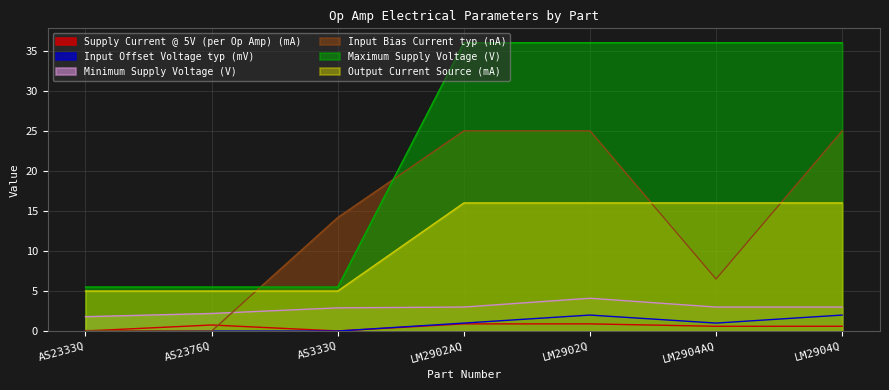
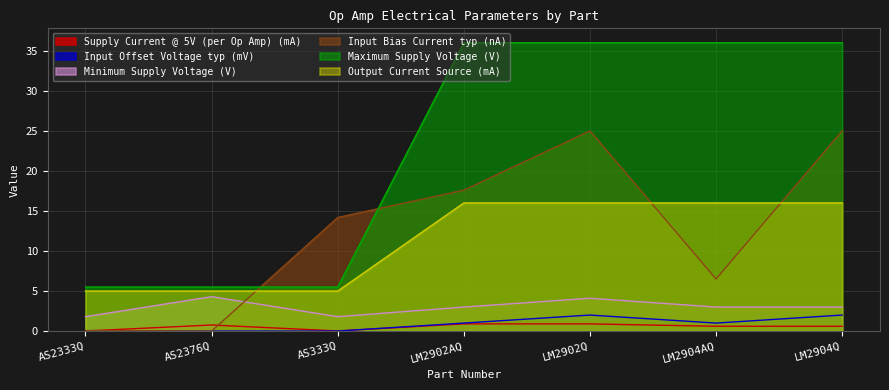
  {
    "Supply Current @ 5V (per Op Amp) (mA)": {
      "AS2376Q": 1,
      "LM2902Q": 1,
      "LM2904AQ": 1,
      "LM2904Q": 1
    },
    "Input Offset Voltage typ (mV)": {
      "LM2902Q": 2,
      "LM2904AQ": 1,
      "LM2904Q": 2
    },
    "Minimum Supply Voltage (V)": {
      "AS2333Q": 2,
-     "AS2376Q": 2,
-     "AS333Q": 3,
+     "AS2376Q": 4,
+     "AS333Q": 2,
      "LM2902AQ": 3,
      "LM2902Q": 4,
      "LM2904AQ": 3,
      "LM2904Q": 3
    },
    "Input Bias Current typ (nA)": {
      "AS333Q": 14,
-     "LM2902AQ": 25,
+     "LM2902AQ": 18,
      "LM2902Q": 25,
      "LM2904AQ": 7,
      "LM2904Q": 25
    },
    "Maximum Supply Voltage (V)": {
      "AS2333Q": 6,
      "AS2376Q": 6,
      "AS333Q": 6,
      "LM2902Q": 36,
      "LM2904AQ": 36,
      "LM2904Q": 36
    },
    "Output Current Source (mA)": {
      "AS2333Q": 5,
      "AS2376Q": 5,
      "AS333Q": 5,
      "LM2902AQ": 16,
      "LM2902Q": 16,
      "LM2904AQ": 16,
      "LM2904Q": 16
    }
  }
